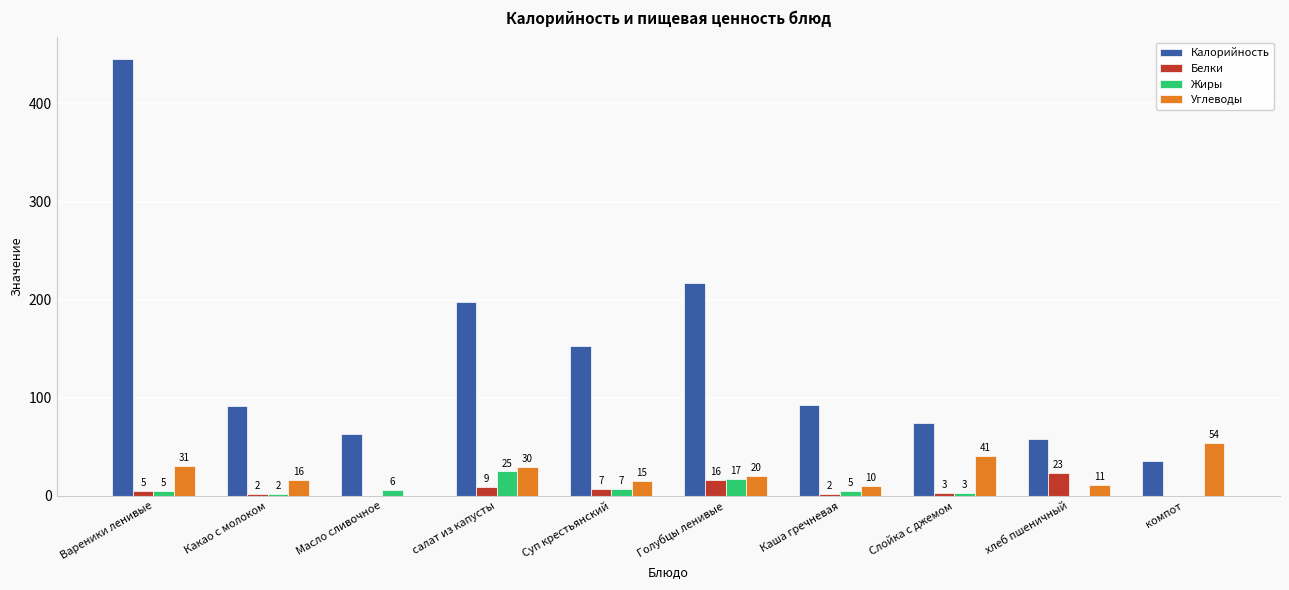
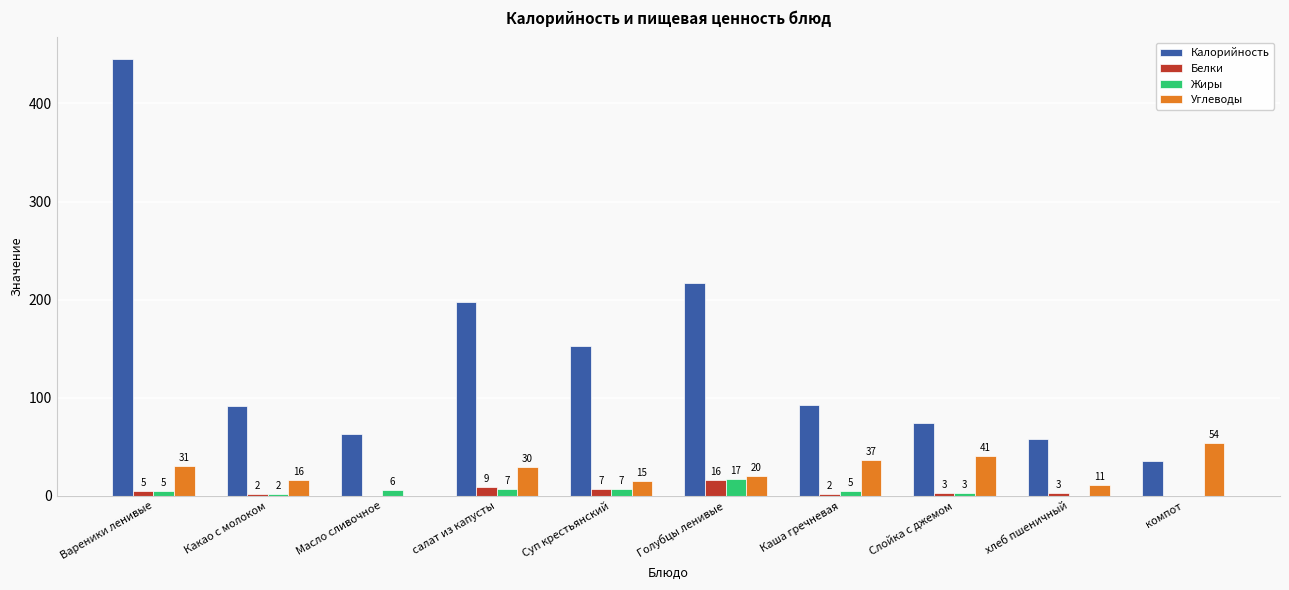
  {
    "Калорийность": {
      "Вареники ленивые": 450,
      "Какао с молоком": 90,
      "Масло сливочное": 60,
      "салат из капусты": 200,
      "Суп крестьянский": 150,
      "Голубцы ленивые": 220,
      "Каша гречневая": 90,
      "Слойка с джемом": 70,
      "хлеб пшеничный": 60,
      "компот": 40
    },
    "Белки": {
      "Вареники ленивые": 5,
      "Какао с молоком": 2,
      "салат из капусты": 9,
      "Суп крестьянский": 7,
      "Голубцы ленивые": 16,
      "Каша гречневая": 2,
      "Слойка с джемом": 3,
-     "хлеб пшеничный": 23
+     "хлеб пшеничный": 3
    },
    "Жиры": {
      "Вареники ленивые": 5,
      "Какао с молоком": 2,
      "Масло сливочное": 6,
-     "салат из капусты": 25,
+     "салат из капусты": 7,
      "Суп крестьянский": 7,
      "Голубцы ленивые": 17,
      "Каша гречневая": 5,
      "Слойка с джемом": 3
    },
    "Углеводы": {
      "Вареники ленивые": 31,
      "Какао с молоком": 16,
      "салат из капусты": 30,
      "Суп крестьянский": 15,
      "Голубцы ленивые": 20,
-     "Каша гречневая": 10,
+     "Каша гречневая": 37,
      "Слойка с джемом": 41,
      "хлеб пшеничный": 11,
      "компот": 54
    }
  }
